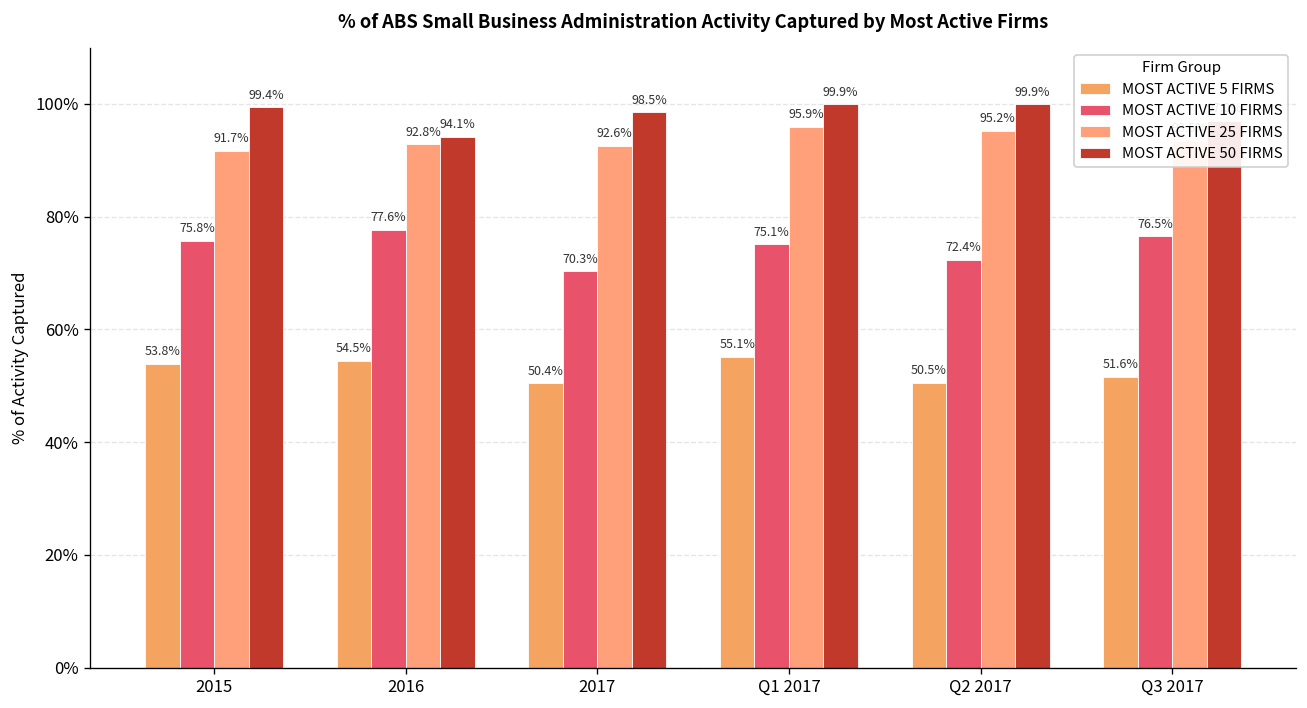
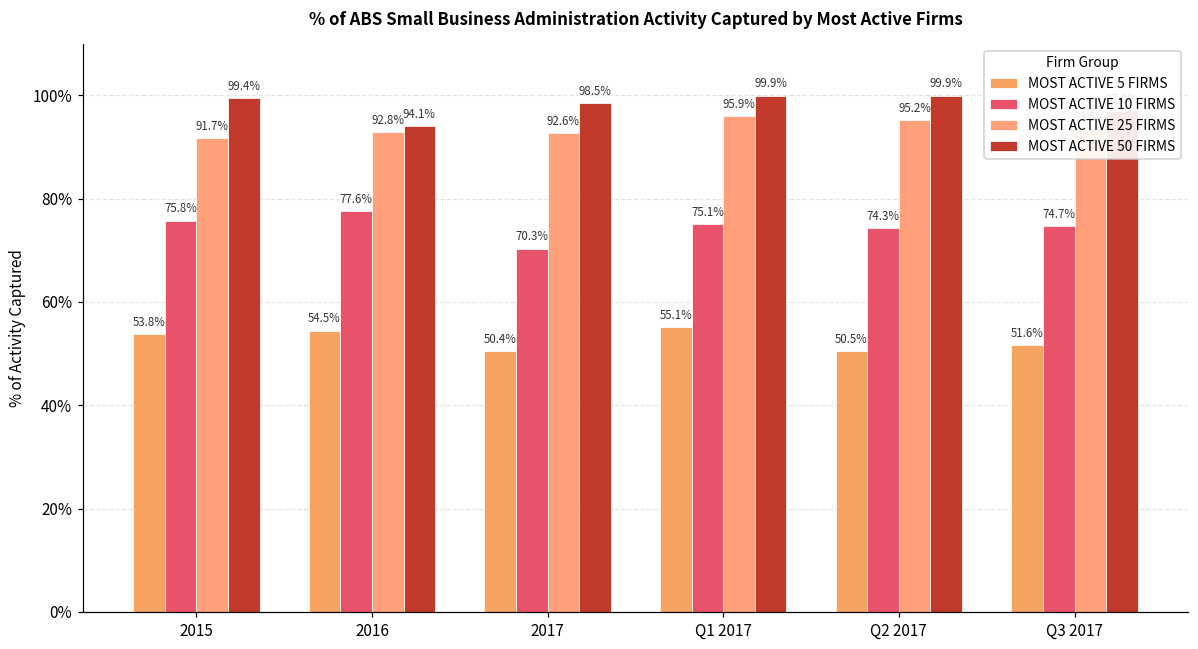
  {
    "MOST ACTIVE 10 FIRMS": {
      "2015": "75.8%",
      "2016": "77.6%",
      "2017": "70.3%",
      "Q1 2017": "75.1%",
-     "Q2 2017": "72.4%",
-     "Q3 2017": "76.5%"
+     "Q2 2017": "74.3%",
+     "Q3 2017": "74.7%"
    },
    "MOST ACTIVE 50 FIRMS": {
      "2015": "99.4%",
      "2016": "94.1%",
      "2017": "98.5%",
      "Q1 2017": "99.9%",
      "Q2 2017": "99.9%"
    }
  }
